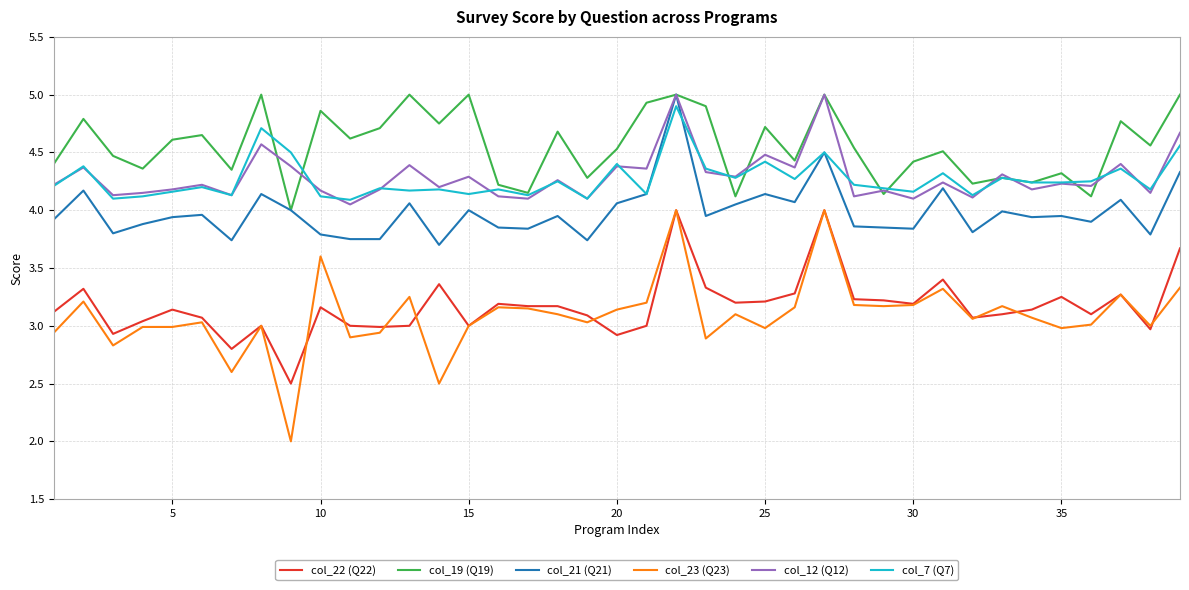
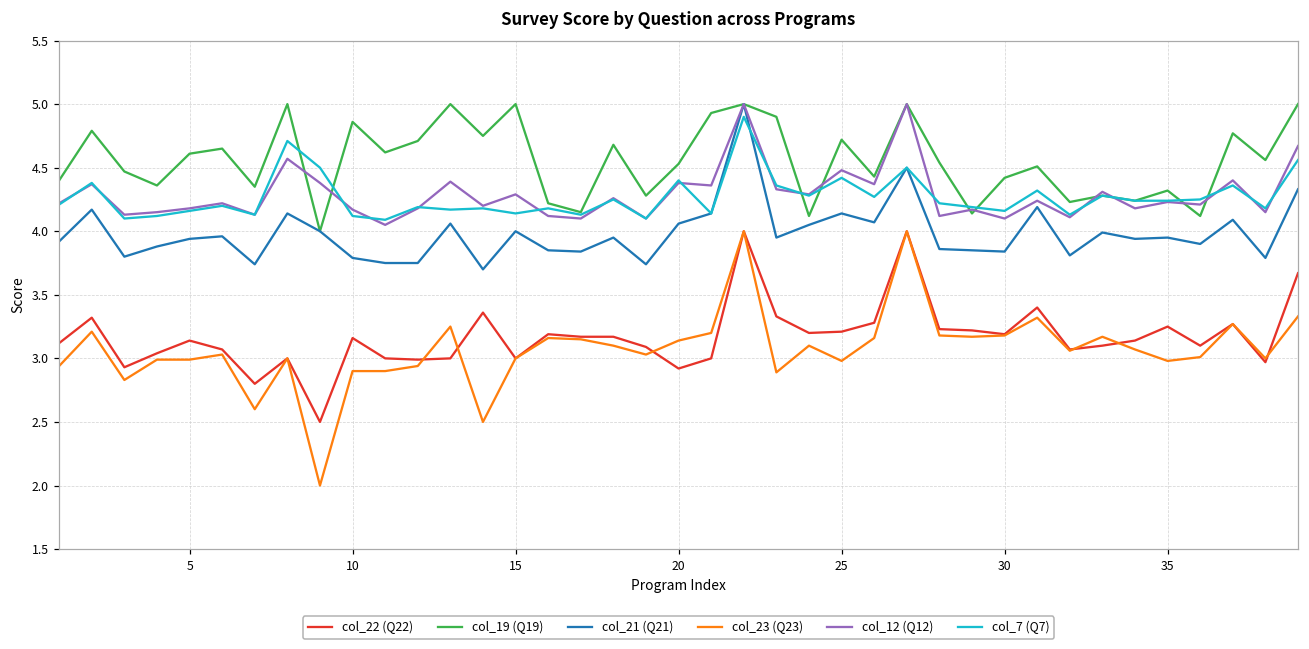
  {
    "col_22 (Q22)": {
      "5": 3.14,
      "10": 3.16,
      "20": 2.9,
      "25": 3.2,
      "35": 3.25
    },
    "col_19 (Q19)": {
      "5": 4.6,
      "10": 4.86,
      "15": 5.0,
      "20": 4.53,
      "25": 4.7,
      "30": 4.4,
      "35": 4.3
    },
    "col_21 (Q21)": {
      "5": 3.94,
      "10": 3.8,
      "15": 4.0,
      "20": 4.06,
      "25": 4.14,
      "30": 3.84,
      "35": 3.95
    },
    "col_23 (Q23)": {
      "5": 3.0,
-     "10": 3.6,
+     "10": 2.9,
      "20": 3.14,
      "25": 3.0,
      "35": 3.0
    },
    "col_12 (Q12)": {
      "10": 4.17,
      "15": 4.3,
      "25": 4.5,
      "30": 4.1
    },
    "col_7 (Q7)": {
      "10": 4.1,
      "15": 4.14,
      "25": 4.4,
      "30": 4.16
    }
  }
